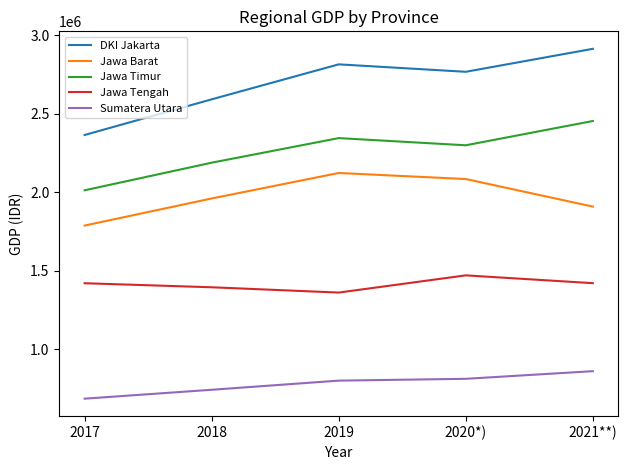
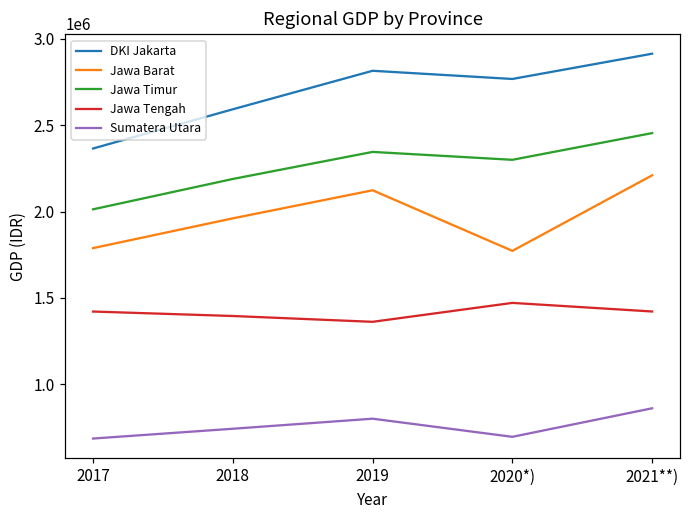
  {
    "DKI Jakarta": {
      "2017": 2370000,
      "2018": 2590000,
      "2019": 2820000,
      "2020*)": 2770000,
      "2021**)": 2910000
    },
    "Jawa Barat": {
      "2017": 1790000,
      "2018": 1960000,
      "2019": 2120000,
-     "2020*)": 2080000,
-     "2021**)": 1910000
+     "2020*)": 1770000,
+     "2021**)": 2210000
    },
    "Jawa Timur": {
      "2017": 2010000,
      "2018": 2190000,
      "2019": 2350000,
      "2020*)": 2300000,
      "2021**)": 2450000
    },
    "Jawa Tengah": {
      "2017": 1420000,
      "2018": 1390000,
      "2019": 1360000,
      "2020*)": 1470000,
      "2021**)": 1420000
    },
    "Sumatera Utara": {
      "2017": 680000,
      "2018": 740000,
      "2019": 800000,
-     "2020*)": 810000,
+     "2020*)": 690000,
      "2021**)": 860000
    }
  }
